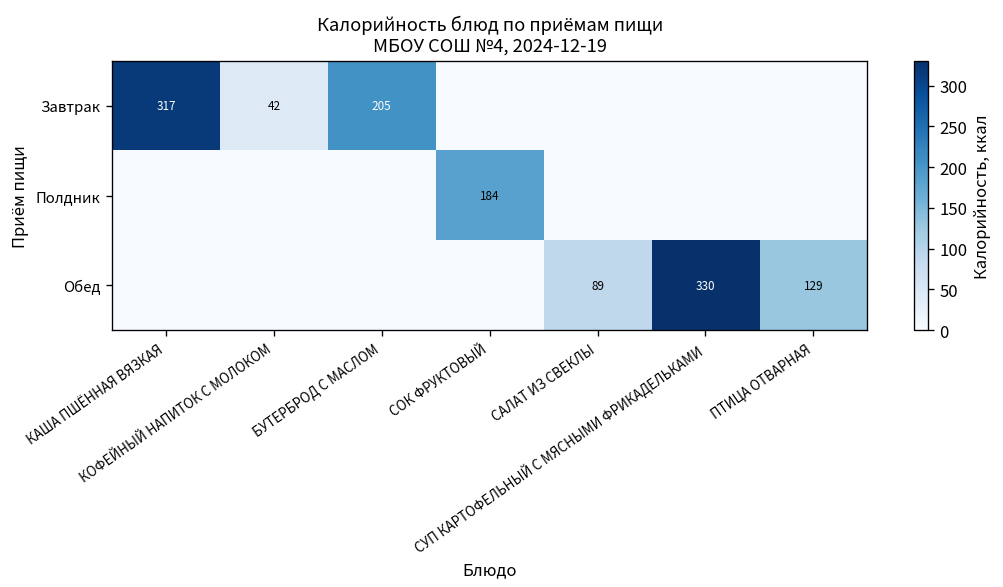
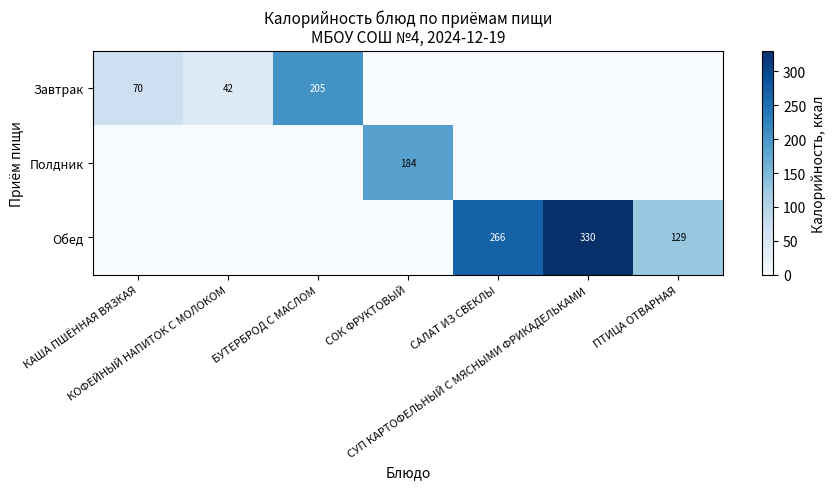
  {
    "Завтрак": {
-     "КАША ПШЁННАЯ ВЯЗКАЯ": 317,
+     "КАША ПШЁННАЯ ВЯЗКАЯ": 70,
      "КОФЕЙНЫЙ НАПИТОК С МОЛОКОМ": 42,
      "БУТЕРБРОД С МАСЛОМ": 205
    },
    "Полдник": {
      "СОК ФРУКТОВЫЙ": 184
    },
    "Обед": {
-     "САЛАТ ИЗ СВЕКЛЫ": 89,
+     "САЛАТ ИЗ СВЕКЛЫ": 266,
      "СУП КАРТОФЕЛЬНЫЙ С МЯСНЫМИ ФРИКАДЕЛЬКАМИ": 330,
      "ПТИЦА ОТВАРНАЯ": 129
    }
  }
